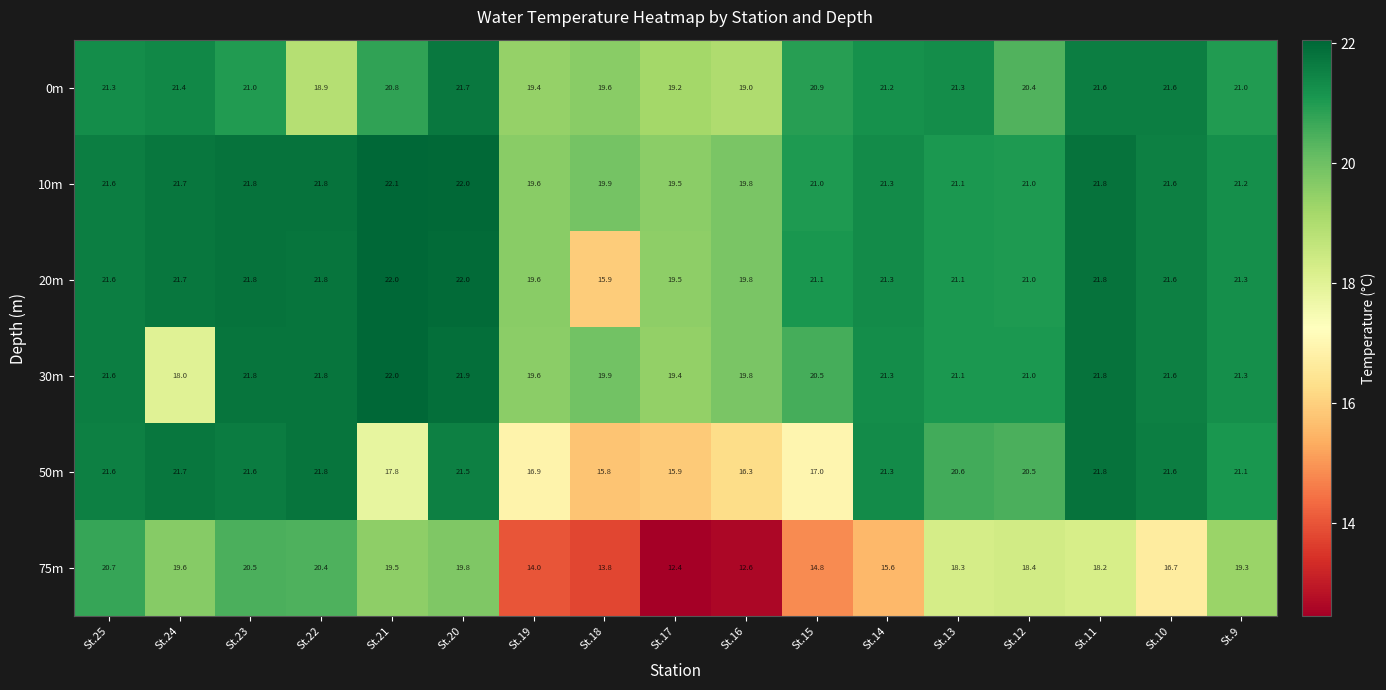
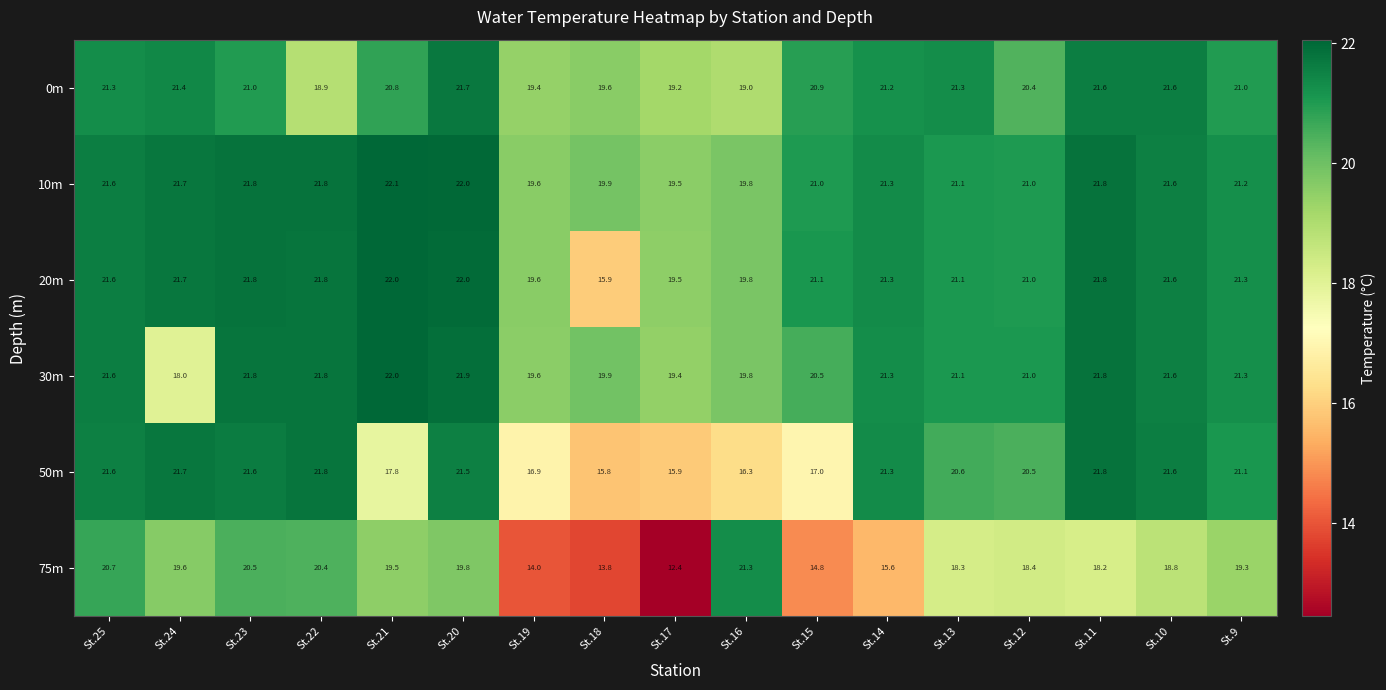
  {
    "0m": {
      "St.25": 21.3,
      "St.24": 21.4,
      "St.23": 21.0,
      "St.22": 18.9,
      "St.21": 20.8,
      "St.20": 21.7,
      "St.19": 19.4,
      "St.18": 19.6,
      "St.17": 19.2,
      "St.16": 19.0,
      "St.15": 20.9,
      "St.14": 21.2,
      "St.13": 21.3,
      "St.12": 20.4,
      "St.11": 21.6,
      "St.10": 21.6,
      "St.9": 21.0
    },
    "10m": {
      "St.25": 21.6,
      "St.24": 21.7,
      "St.23": 21.8,
      "St.22": 21.8,
      "St.21": 22.1,
      "St.20": 22.0,
      "St.19": 19.6,
      "St.18": 19.9,
      "St.17": 19.5,
      "St.16": 19.8,
      "St.15": 21.0,
      "St.14": 21.3,
      "St.13": 21.1,
      "St.12": 21.0,
      "St.11": 21.8,
      "St.10": 21.6,
      "St.9": 21.2
    },
    "20m": {
      "St.25": 21.6,
      "St.24": 21.7,
      "St.23": 21.8,
      "St.22": 21.8,
      "St.21": 22.0,
      "St.20": 22.0,
      "St.19": 19.6,
      "St.18": 15.9,
      "St.17": 19.5,
      "St.16": 19.8,
      "St.15": 21.1,
      "St.14": 21.3,
      "St.13": 21.1,
      "St.12": 21.0,
      "St.11": 21.8,
      "St.10": 21.6,
      "St.9": 21.3
    },
    "30m": {
      "St.25": 21.6,
      "St.24": 18.0,
      "St.23": 21.8,
      "St.22": 21.8,
      "St.21": 22.0,
      "St.20": 21.9,
      "St.19": 19.6,
      "St.18": 19.9,
      "St.17": 19.4,
      "St.16": 19.8,
      "St.15": 20.5,
      "St.14": 21.3,
      "St.13": 21.1,
      "St.12": 21.0,
      "St.11": 21.8,
      "St.10": 21.6,
      "St.9": 21.3
    },
    "50m": {
      "St.25": 21.6,
      "St.24": 21.7,
      "St.23": 21.6,
      "St.22": 21.8,
      "St.21": 17.8,
      "St.20": 21.5,
      "St.19": 16.9,
      "St.18": 15.8,
      "St.17": 15.9,
      "St.16": 16.3,
      "St.15": 17.0,
      "St.14": 21.3,
      "St.13": 20.6,
      "St.12": 20.5,
      "St.11": 21.8,
      "St.10": 21.6,
      "St.9": 21.1
    },
    "75m": {
      "St.25": 20.7,
      "St.24": 19.6,
      "St.23": 20.5,
      "St.22": 20.4,
      "St.21": 19.5,
      "St.20": 19.8,
      "St.19": 14.0,
      "St.18": 13.8,
      "St.17": 12.4,
-     "St.16": 12.6,
+     "St.16": 21.3,
      "St.15": 14.8,
      "St.14": 15.6,
      "St.13": 18.3,
      "St.12": 18.4,
      "St.11": 18.2,
-     "St.10": 16.7,
+     "St.10": 18.8,
      "St.9": 19.3
    }
  }
